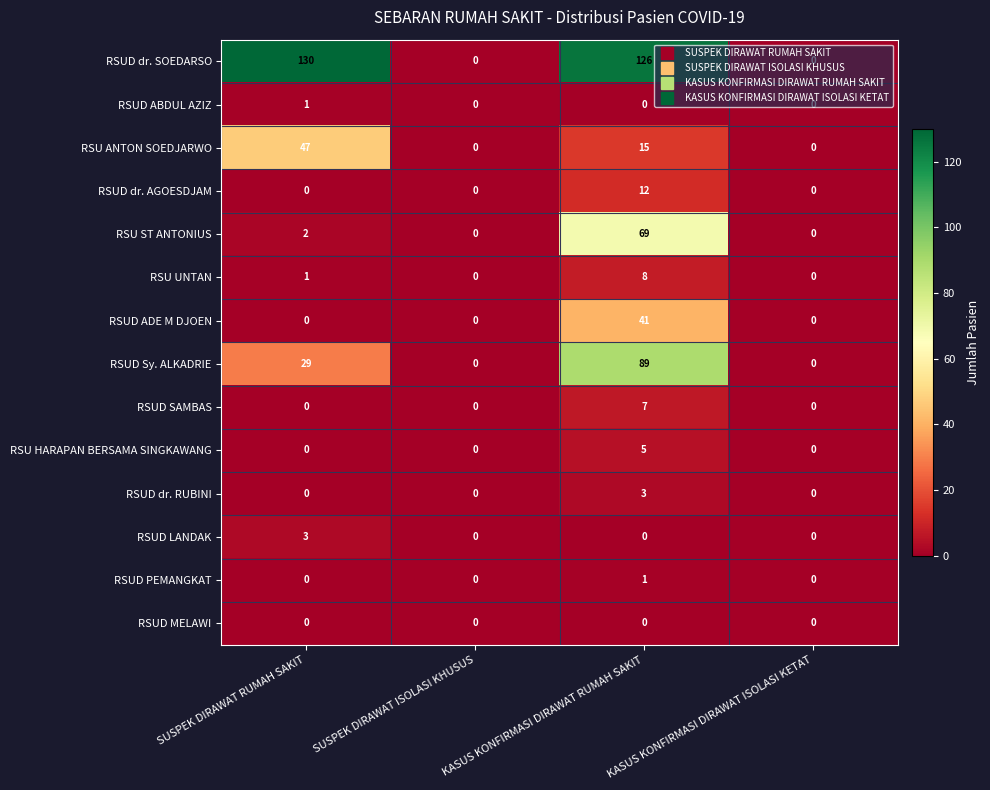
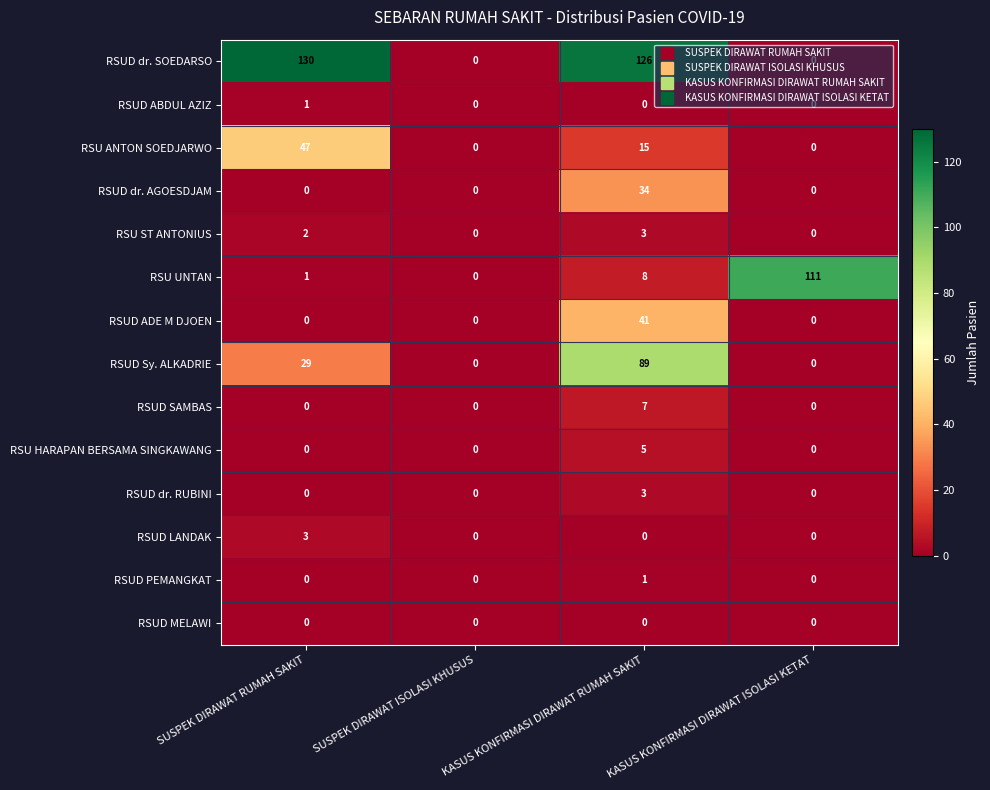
  {
    "RSUD dr. SOEDARSO": {
      "SUSPEK DIRAWAT RUMAH SAKIT": 130,
      "SUSPEK DIRAWAT ISOLASI KHUSUS": 0,
      "KASUS KONFIRMASI DIRAWAT RUMAH SAKIT": 126
    },
    "RSUD ABDUL AZIZ": {
      "SUSPEK DIRAWAT RUMAH SAKIT": 1,
      "SUSPEK DIRAWAT ISOLASI KHUSUS": 0,
      "KASUS KONFIRMASI DIRAWAT RUMAH SAKIT": 0
    },
    "RSU ANTON SOEDJARWO": {
      "SUSPEK DIRAWAT RUMAH SAKIT": 47,
      "SUSPEK DIRAWAT ISOLASI KHUSUS": 0,
      "KASUS KONFIRMASI DIRAWAT RUMAH SAKIT": 15,
      "KASUS KONFIRMASI DIRAWAT ISOLASI KETAT": 0
    },
    "RSUD dr. AGOESDJAM": {
      "SUSPEK DIRAWAT RUMAH SAKIT": 0,
      "SUSPEK DIRAWAT ISOLASI KHUSUS": 0,
-     "KASUS KONFIRMASI DIRAWAT RUMAH SAKIT": 12,
+     "KASUS KONFIRMASI DIRAWAT RUMAH SAKIT": 34,
      "KASUS KONFIRMASI DIRAWAT ISOLASI KETAT": 0
    },
    "RSU ST ANTONIUS": {
      "SUSPEK DIRAWAT RUMAH SAKIT": 2,
      "SUSPEK DIRAWAT ISOLASI KHUSUS": 0,
-     "KASUS KONFIRMASI DIRAWAT RUMAH SAKIT": 69,
+     "KASUS KONFIRMASI DIRAWAT RUMAH SAKIT": 3,
      "KASUS KONFIRMASI DIRAWAT ISOLASI KETAT": 0
    },
    "RSU UNTAN": {
      "SUSPEK DIRAWAT RUMAH SAKIT": 1,
      "SUSPEK DIRAWAT ISOLASI KHUSUS": 0,
      "KASUS KONFIRMASI DIRAWAT RUMAH SAKIT": 8,
-     "KASUS KONFIRMASI DIRAWAT ISOLASI KETAT": 0
+     "KASUS KONFIRMASI DIRAWAT ISOLASI KETAT": 111
    },
    "RSUD ADE M DJOEN": {
      "SUSPEK DIRAWAT RUMAH SAKIT": 0,
      "SUSPEK DIRAWAT ISOLASI KHUSUS": 0,
      "KASUS KONFIRMASI DIRAWAT RUMAH SAKIT": 41,
      "KASUS KONFIRMASI DIRAWAT ISOLASI KETAT": 0
    },
    "RSUD Sy. ALKADRIE": {
      "SUSPEK DIRAWAT RUMAH SAKIT": 29,
      "SUSPEK DIRAWAT ISOLASI KHUSUS": 0,
      "KASUS KONFIRMASI DIRAWAT RUMAH SAKIT": 89,
      "KASUS KONFIRMASI DIRAWAT ISOLASI KETAT": 0
    },
    "RSUD SAMBAS": {
      "SUSPEK DIRAWAT RUMAH SAKIT": 0,
      "SUSPEK DIRAWAT ISOLASI KHUSUS": 0,
      "KASUS KONFIRMASI DIRAWAT RUMAH SAKIT": 7,
      "KASUS KONFIRMASI DIRAWAT ISOLASI KETAT": 0
    },
    "RSU HARAPAN BERSAMA SINGKAWANG": {
      "SUSPEK DIRAWAT RUMAH SAKIT": 0,
      "SUSPEK DIRAWAT ISOLASI KHUSUS": 0,
      "KASUS KONFIRMASI DIRAWAT RUMAH SAKIT": 5,
      "KASUS KONFIRMASI DIRAWAT ISOLASI KETAT": 0
    },
    "RSUD dr. RUBINI": {
      "SUSPEK DIRAWAT RUMAH SAKIT": 0,
      "SUSPEK DIRAWAT ISOLASI KHUSUS": 0,
      "KASUS KONFIRMASI DIRAWAT RUMAH SAKIT": 3,
      "KASUS KONFIRMASI DIRAWAT ISOLASI KETAT": 0
    },
    "RSUD LANDAK": {
      "SUSPEK DIRAWAT RUMAH SAKIT": 3,
      "SUSPEK DIRAWAT ISOLASI KHUSUS": 0,
      "KASUS KONFIRMASI DIRAWAT RUMAH SAKIT": 0,
      "KASUS KONFIRMASI DIRAWAT ISOLASI KETAT": 0
    },
    "RSUD PEMANGKAT": {
      "SUSPEK DIRAWAT RUMAH SAKIT": 0,
      "SUSPEK DIRAWAT ISOLASI KHUSUS": 0,
      "KASUS KONFIRMASI DIRAWAT RUMAH SAKIT": 1,
      "KASUS KONFIRMASI DIRAWAT ISOLASI KETAT": 0
    },
    "RSUD MELAWI": {
      "SUSPEK DIRAWAT RUMAH SAKIT": 0,
      "SUSPEK DIRAWAT ISOLASI KHUSUS": 0,
      "KASUS KONFIRMASI DIRAWAT RUMAH SAKIT": 0,
      "KASUS KONFIRMASI DIRAWAT ISOLASI KETAT": 0
    }
  }
